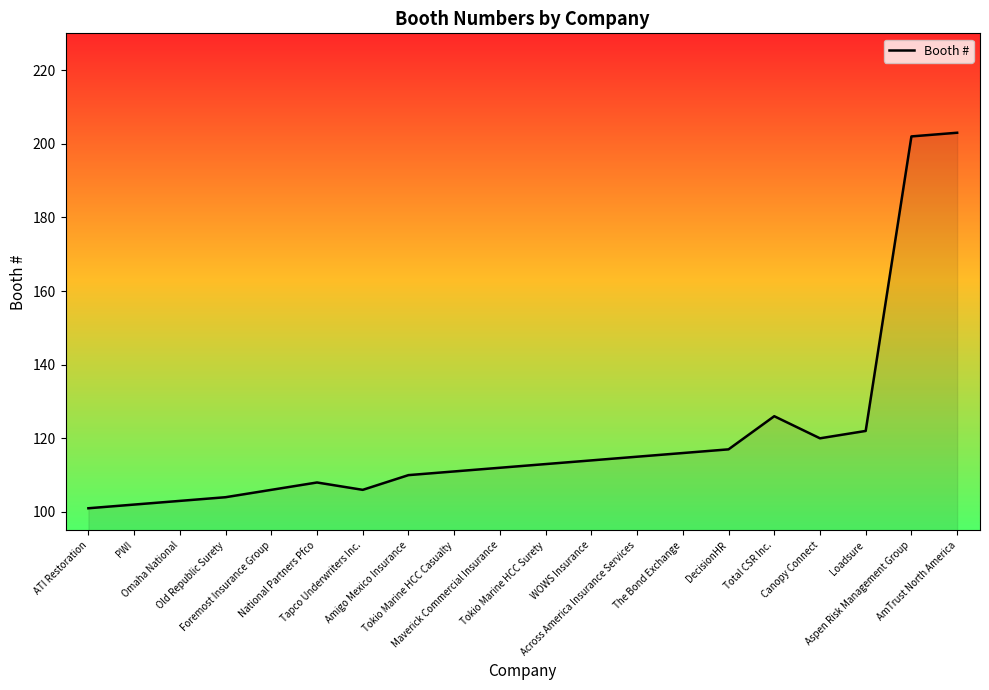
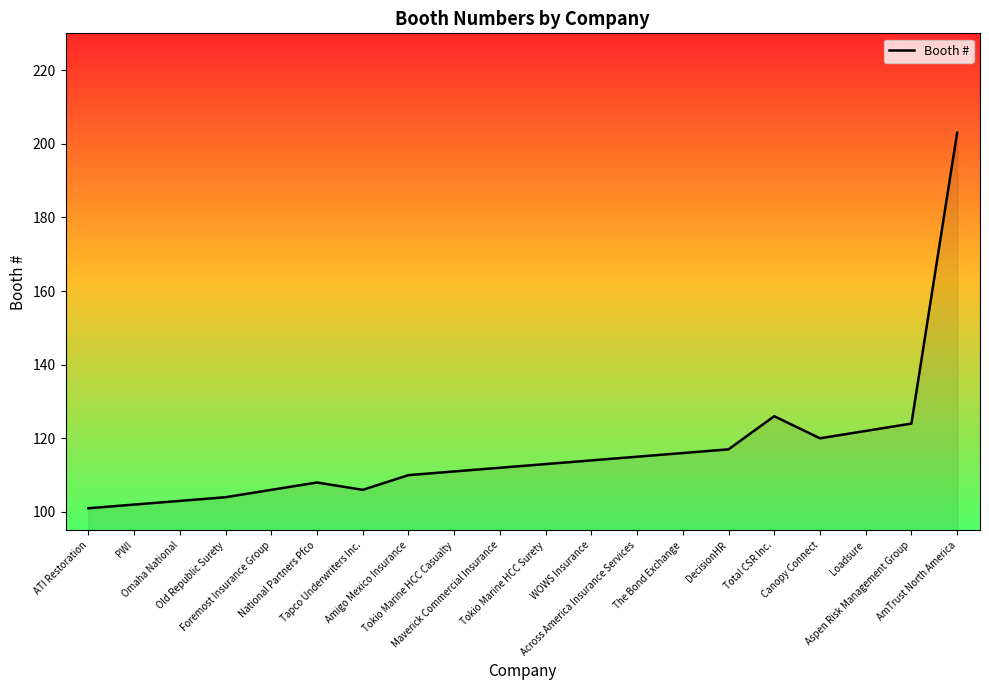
  {
    "ATI Restoration": 101,
    "PWI": 102,
    "Omaha National": 103,
    "Old Republic Surety": 104,
    "Foremost Insurance Group": 106,
    "National Partners Pfco": 108,
    "Tapco Underwriters Inc.": 106,
    "Amigo Mexico Insurance": 110,
    "Tokio Marine HCC Casualty": 111,
    "Maverick Commercial Insurance": 112,
    "Tokio Marine HCC Surety": 113,
    "WOWS Insurance": 114,
    "Across America Insurance Services": 115,
    "The Bond Exchange": 116,
    "DecisionHR": 117,
    "Total CSR Inc.": 126,
    "Canopy Connect": 120,
    "Loadsure": 122,
-   "Aspen Risk Management Group": 202,
+   "Aspen Risk Management Group": 124,
    "AmTrust North America": 203
  }
